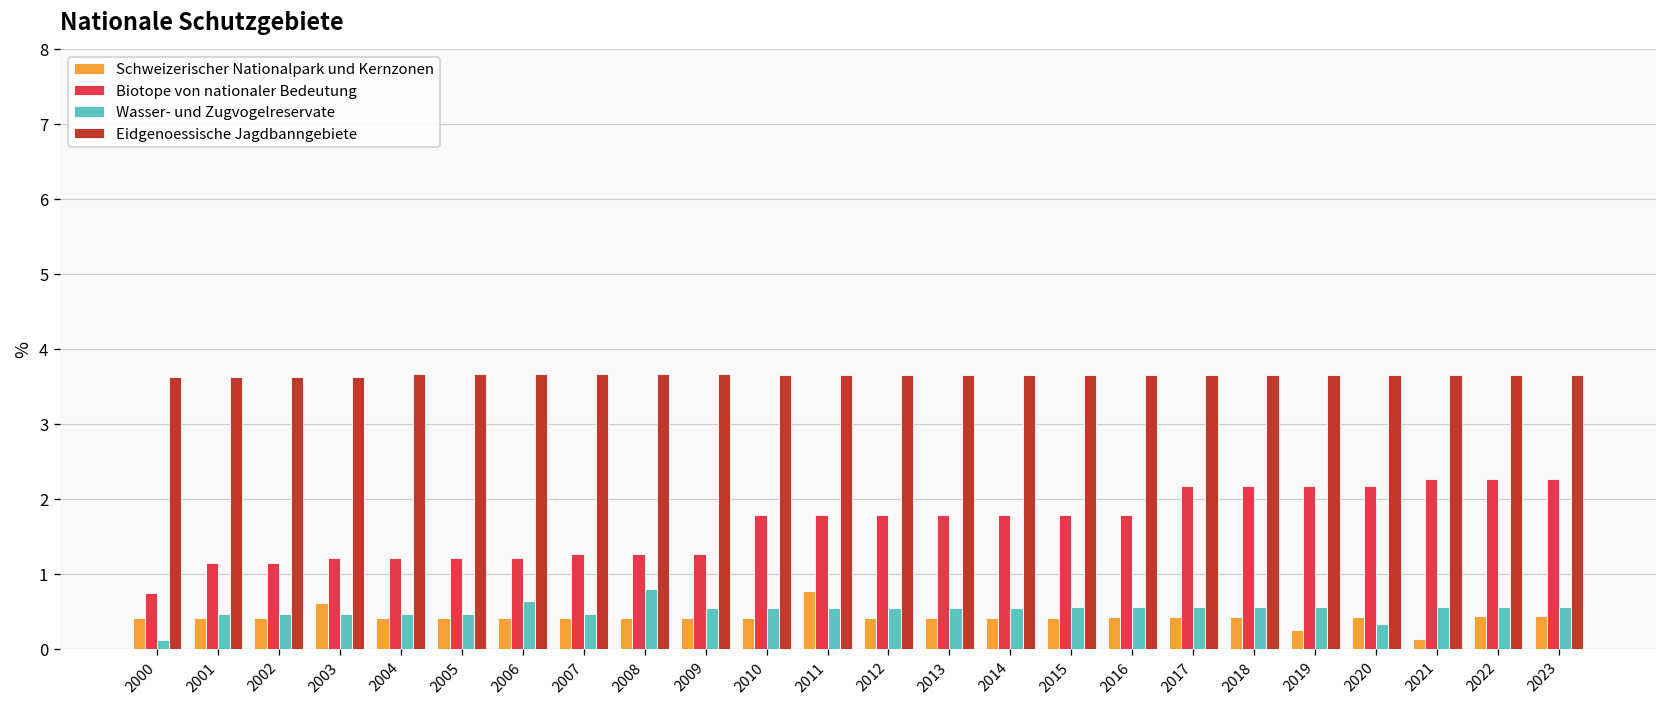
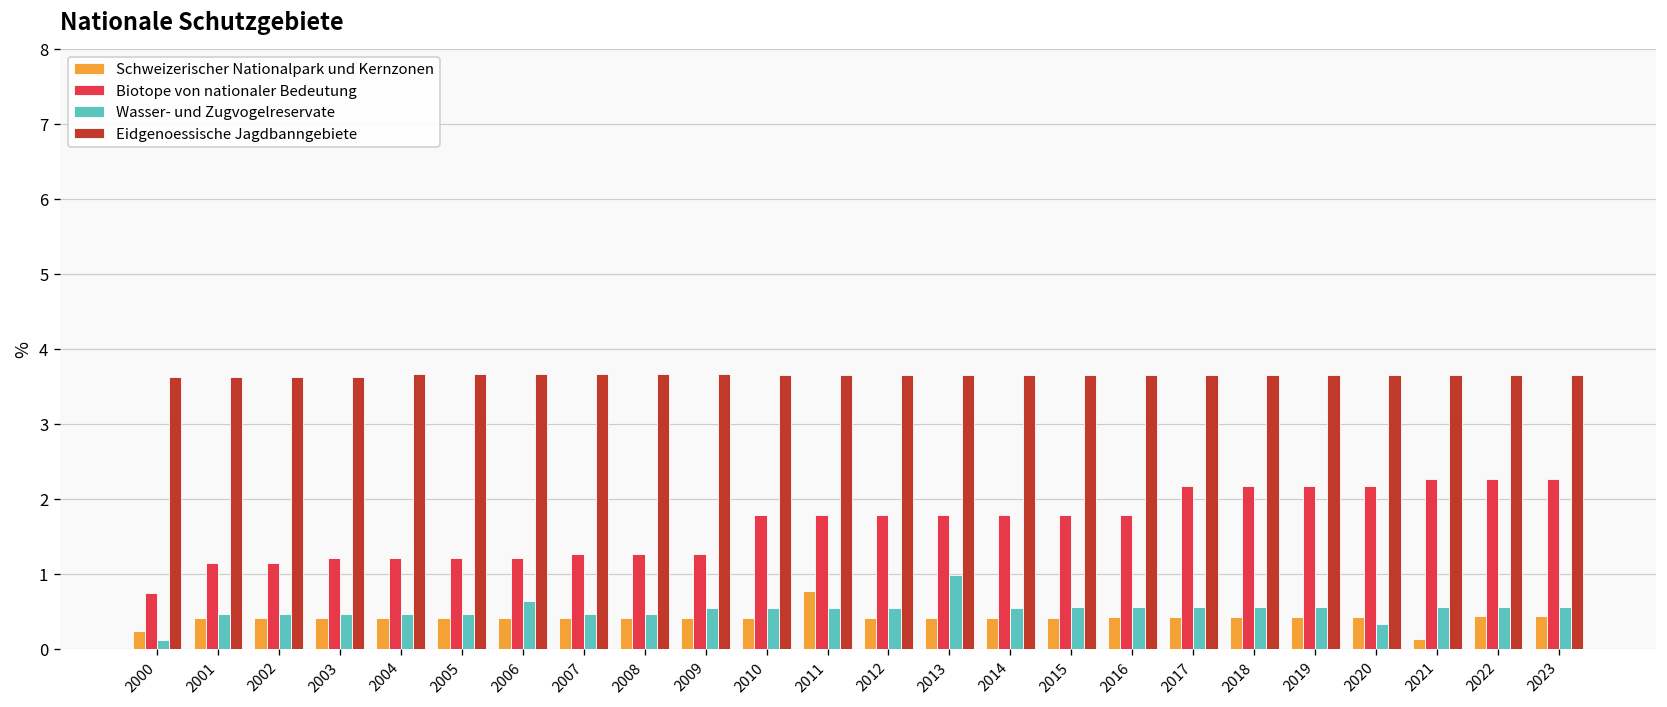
  {
    "Schweizerischer Nationalpark und Kernzonen": {
-     "2000": 0.4,
+     "2000": 0.2,
      "2001": 0.4,
      "2002": 0.4,
-     "2003": 0.6,
+     "2003": 0.4,
      "2004": 0.4,
      "2005": 0.4,
      "2006": 0.4,
      "2007": 0.4,
      "2008": 0.4,
      "2009": 0.4,
      "2010": 0.4,
      "2011": 0.8,
      "2012": 0.4,
      "2013": 0.4,
      "2014": 0.4,
      "2015": 0.4,
      "2016": 0.4,
      "2017": 0.4,
      "2018": 0.4,
-     "2019": 0.3,
+     "2019": 0.4,
      "2020": 0.4,
      "2021": 0.1,
      "2022": 0.4,
      "2023": 0.4
    },
    "Wasser- und Zugvogelreservate": {
      "2000": 0.1,
      "2001": 0.5,
      "2002": 0.5,
      "2003": 0.5,
      "2004": 0.5,
      "2005": 0.5,
      "2006": 0.6,
      "2007": 0.5,
-     "2008": 0.8,
+     "2008": 0.5,
      "2009": 0.5,
      "2010": 0.5,
      "2011": 0.5,
      "2012": 0.5,
-     "2013": 0.5,
+     "2013": 1.0,
      "2014": 0.5,
      "2015": 0.6,
      "2016": 0.6,
      "2017": 0.6,
      "2018": 0.6,
      "2019": 0.6,
      "2020": 0.3,
      "2021": 0.6,
      "2022": 0.6,
      "2023": 0.6
    }
  }
